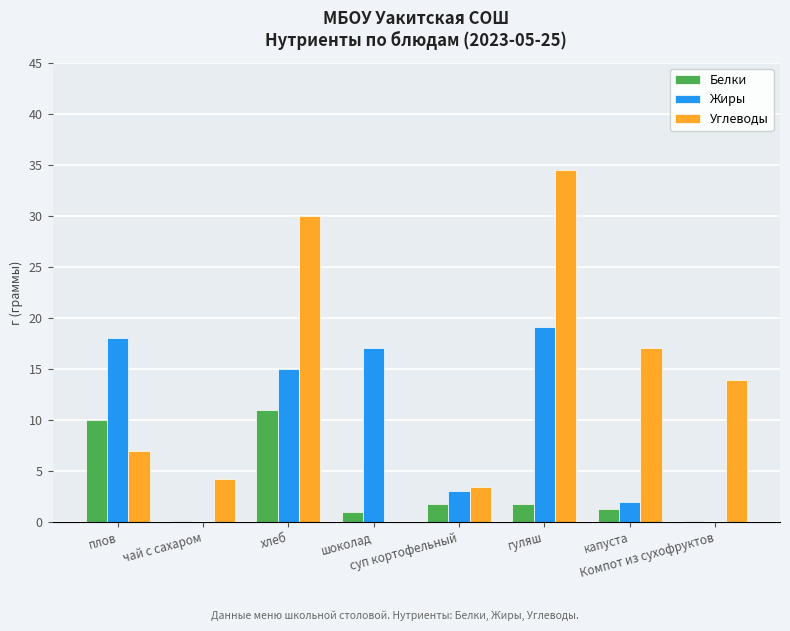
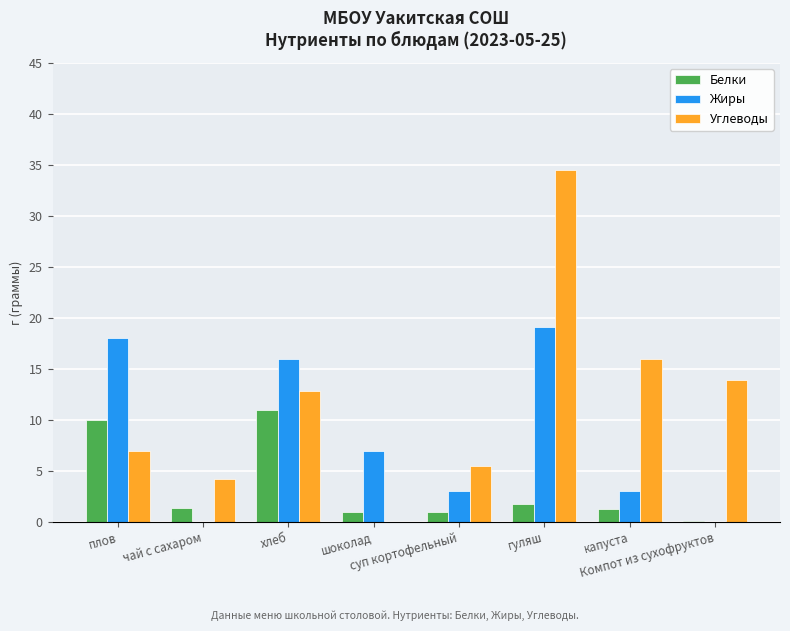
  {
    "Белки": {
      "плов": 10.0,
-     "чай с сахаром": 0.1,
+     "чай с сахаром": 1.4,
      "хлеб": 11.0,
      "шоколад": 1.0,
-     "суп кортофельный": 1.8,
+     "суп кортофельный": 1.0,
      "гуляш": 1.8,
      "капуста": 1.3
    },
    "Жиры": {
      "плов": 18,
      "чай с сахаром": 0,
-     "хлеб": 15,
-     "шоколад": 17,
+     "хлеб": 16,
+     "шоколад": 7,
      "суп кортофельный": 3,
      "гуляш": 19,
-     "капуста": 2,
+     "капуста": 3,
      "Компот из сухофруктов": 0
    },
    "Углеводы": {
      "плов": 7.0,
      "чай с сахаром": 4.2,
-     "хлеб": 30.0,
+     "хлеб": 12.8,
      "шоколад": 0.0,
-     "суп кортофельный": 3.4,
+     "суп кортофельный": 5.5,
      "гуляш": 34.5,
-     "капуста": 17,
+     "капуста": 16,
      "Компот из сухофруктов": 13.9
    }
  }
